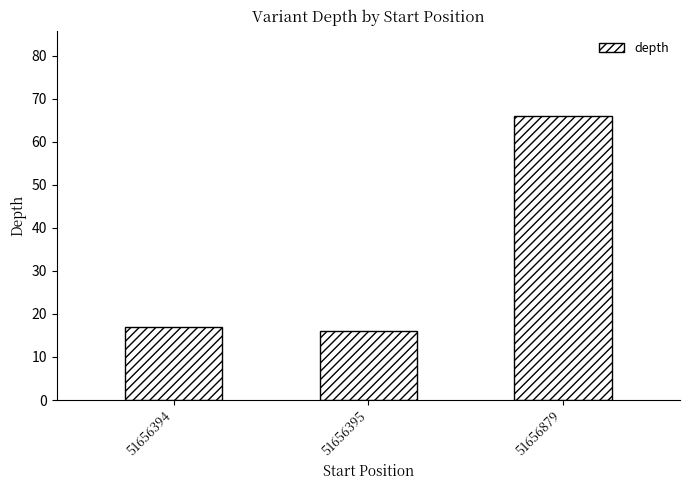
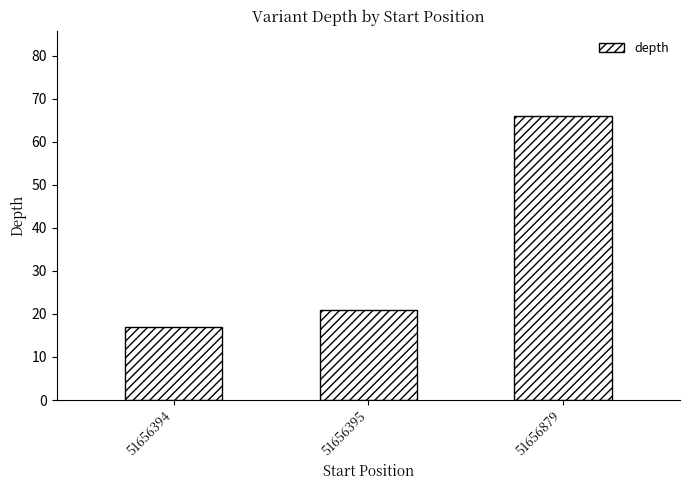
  {
    "51656394": 17,
-   "51656395": 16,
+   "51656395": 21,
    "51656879": 66
  }
